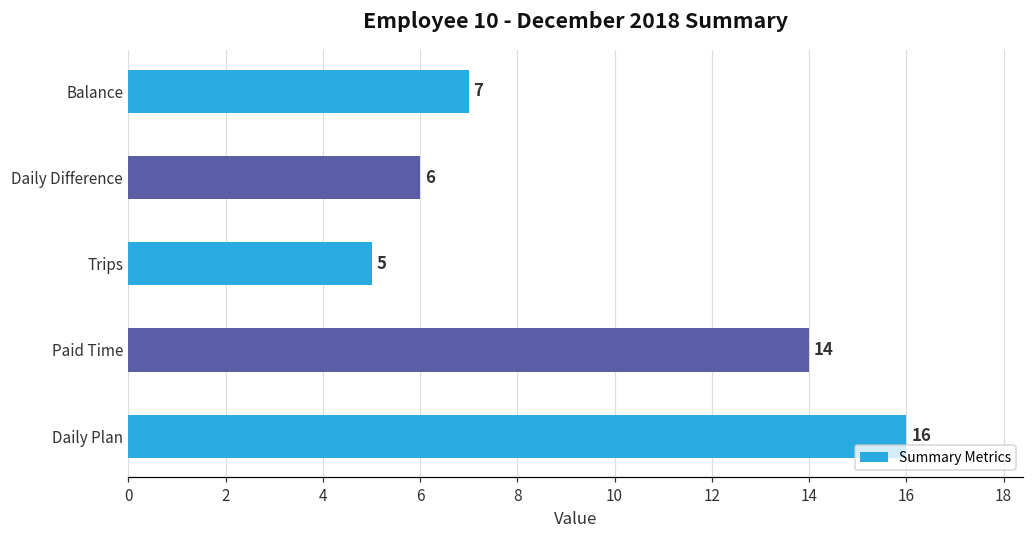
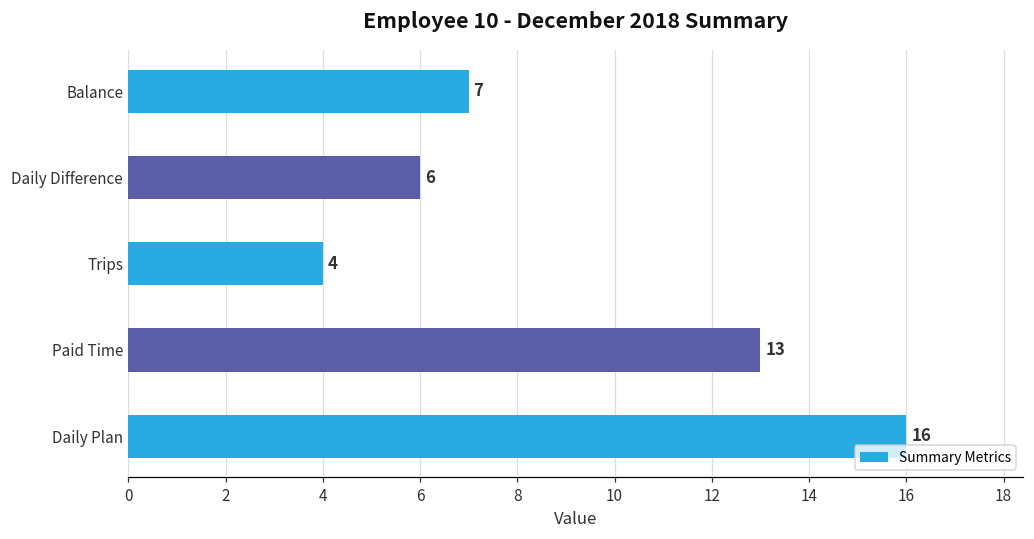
  {
    "Balance": 7,
    "Daily Difference": 6,
-   "Trips": 5,
-   "Paid Time": 14,
+   "Trips": 4,
+   "Paid Time": 13,
    "Daily Plan": 16
  }
